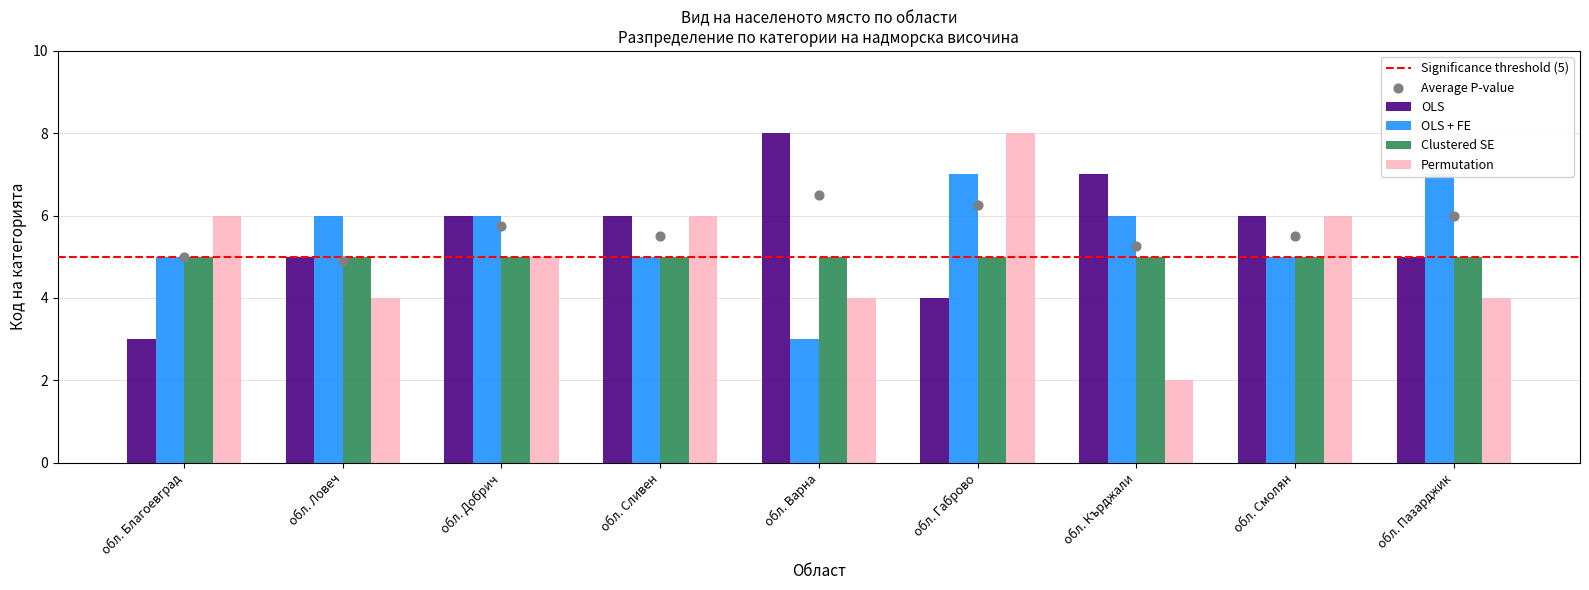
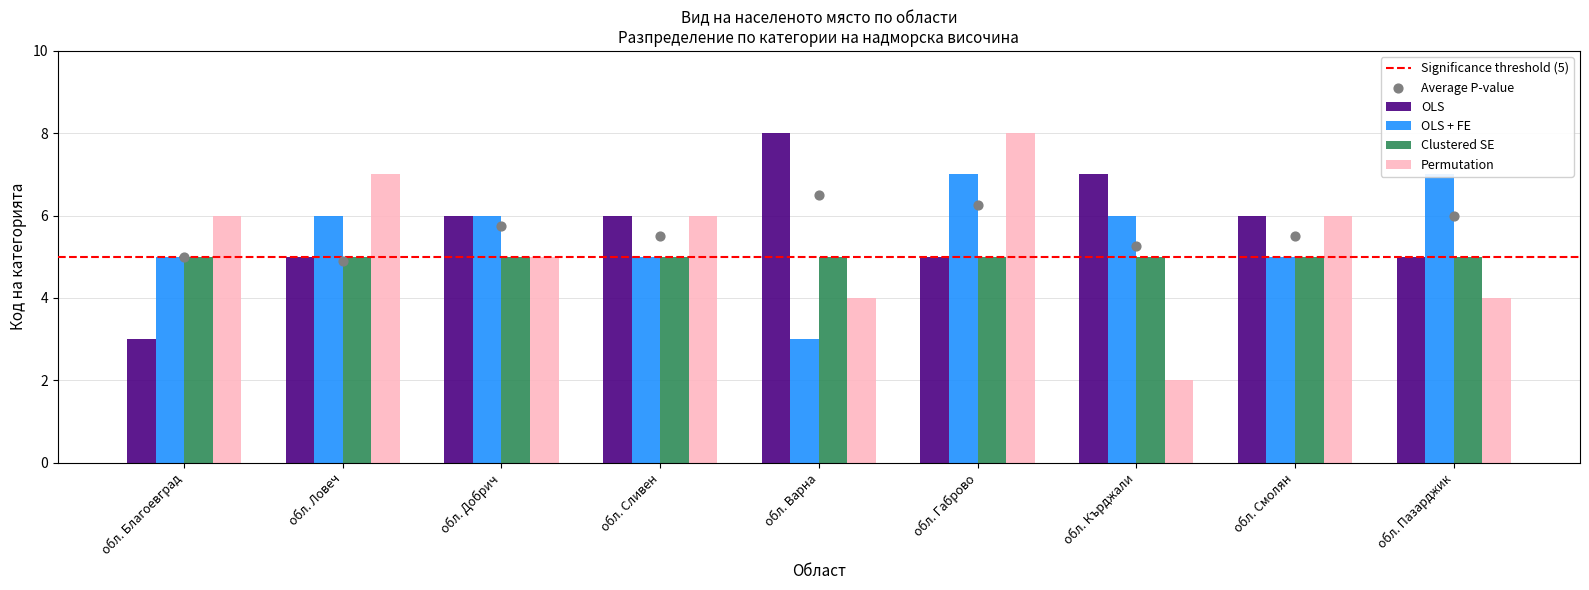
  {
    "OLS": {
      "обл. Благоевград": 3,
      "обл. Ловеч": 5,
      "обл. Добрич": 6,
      "обл. Сливен": 6,
      "обл. Варна": 8,
-     "обл. Габрово": 4,
+     "обл. Габрово": 5,
      "обл. Кърджали": 7,
      "обл. Смолян": 6,
      "обл. Пазарджик": 5
    },
    "OLS + FE": {
      "обл. Благоевград": 5,
      "обл. Ловеч": 6,
      "обл. Добрич": 6,
      "обл. Сливен": 5,
      "обл. Варна": 3,
      "обл. Габрово": 7,
      "обл. Кърджали": 6,
      "обл. Смолян": 5
    },
    "Clustered SE": {
      "обл. Благоевград": 5,
      "обл. Ловеч": 5,
      "обл. Добрич": 5,
      "обл. Сливен": 5,
      "обл. Варна": 5,
      "обл. Габрово": 5,
      "обл. Кърджали": 5,
      "обл. Смолян": 5,
      "обл. Пазарджик": 5
    },
    "Permutation": {
      "обл. Благоевград": 6,
-     "обл. Ловеч": 4,
+     "обл. Ловеч": 7,
      "обл. Добрич": 5,
      "обл. Сливен": 6,
      "обл. Варна": 4,
      "обл. Габрово": 8,
      "обл. Кърджали": 2,
      "обл. Смолян": 6,
      "обл. Пазарджик": 4
    }
  }
